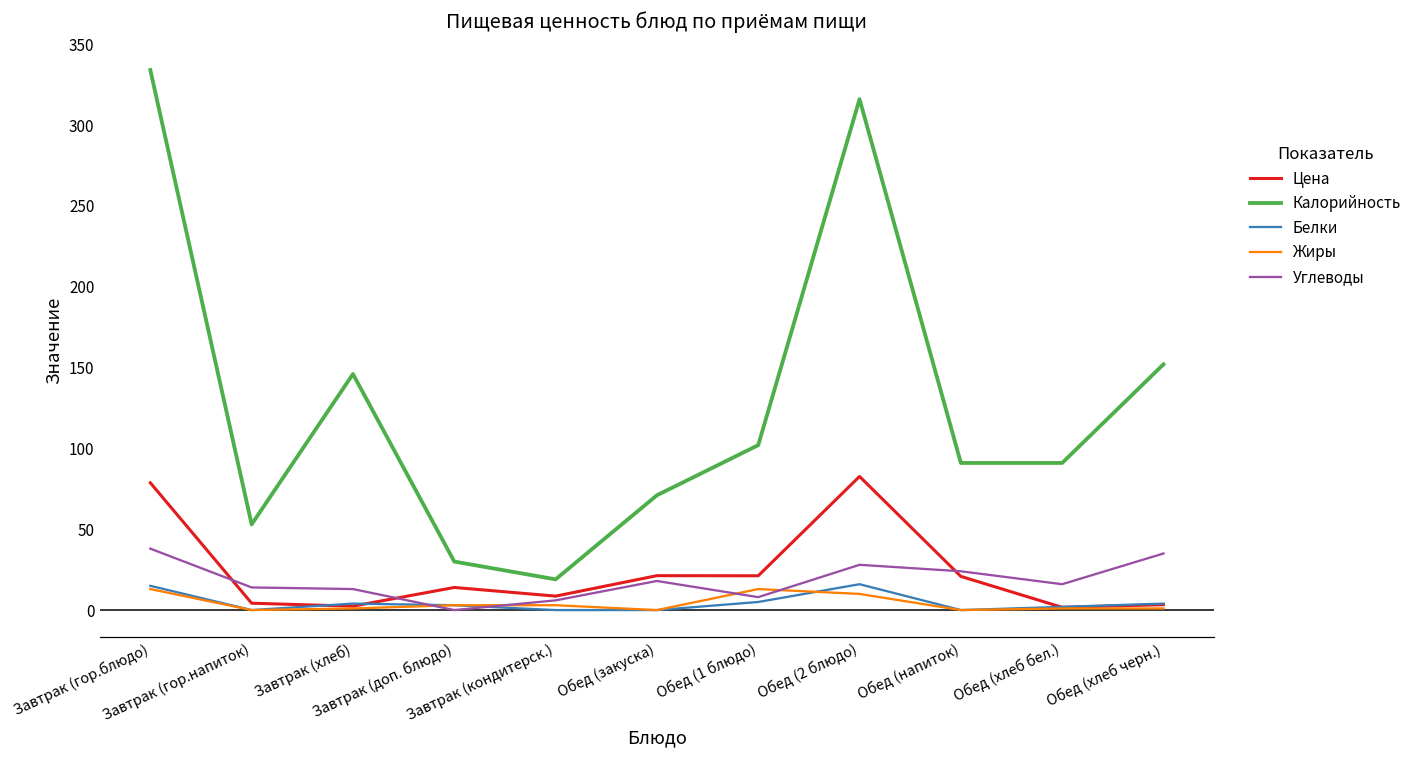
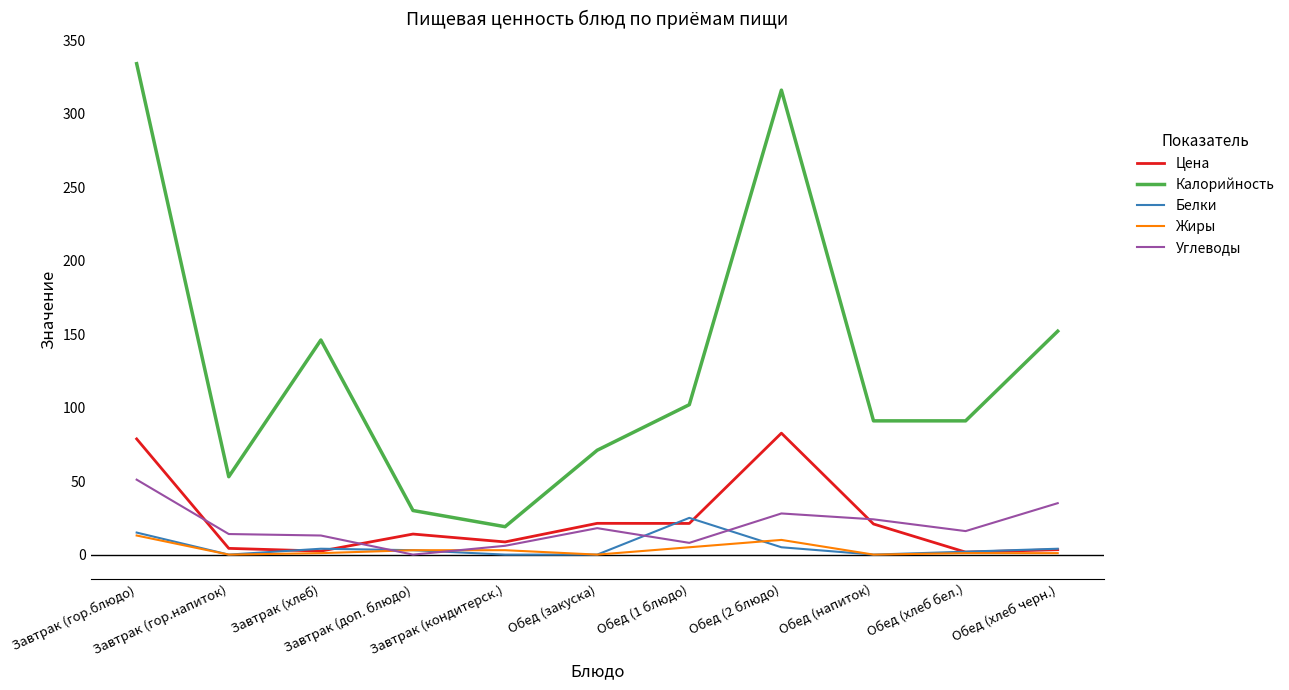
  {
    "Цена": {
      "Завтрак (гор.блюдо)": 79,
      "Завтрак (гор.напиток)": 4,
      "Завтрак (доп. блюдо)": 14,
      "Завтрак (кондитерск.)": 9,
      "Обед (закуска)": 21,
      "Обед (1 блюдо)": 21,
      "Обед (2 блюдо)": 83,
      "Обед (напиток)": 21
    },
    "Калорийность": {
      "Завтрак (гор.блюдо)": 334,
      "Завтрак (гор.напиток)": 53,
      "Завтрак (хлеб)": 146,
      "Завтрак (доп. блюдо)": 30,
      "Завтрак (кондитерск.)": 19,
      "Обед (закуска)": 71,
      "Обед (1 блюдо)": 102,
      "Обед (2 блюдо)": 316,
      "Обед (напиток)": 91,
      "Обед (хлеб бел.)": 91,
      "Обед (хлеб черн.)": 152
    },
    "Белки": {
      "Завтрак (гор.блюдо)": 15,
      "Завтрак (кондитерск.)": 0,
-     "Обед (1 блюдо)": 5,
-     "Обед (2 блюдо)": 16
+     "Обед (1 блюдо)": 25,
+     "Обед (2 блюдо)": 5
    },
    "Жиры": {
      "Завтрак (гор.блюдо)": 13,
      "Завтрак (кондитерск.)": 3,
-     "Обед (1 блюдо)": 13,
+     "Обед (1 блюдо)": 5,
      "Обед (2 блюдо)": 10,
      "Обед (хлеб черн.)": 1
    },
    "Углеводы": {
-     "Завтрак (гор.блюдо)": 38,
+     "Завтрак (гор.блюдо)": 51,
      "Завтрак (гор.напиток)": 14,
      "Завтрак (хлеб)": 13,
      "Завтрак (доп. блюдо)": 0,
      "Завтрак (кондитерск.)": 6,
      "Обед (закуска)": 18,
      "Обед (1 блюдо)": 8,
      "Обед (2 блюдо)": 28,
      "Обед (напиток)": 24,
      "Обед (хлеб бел.)": 16,
      "Обед (хлеб черн.)": 35
    }
  }
